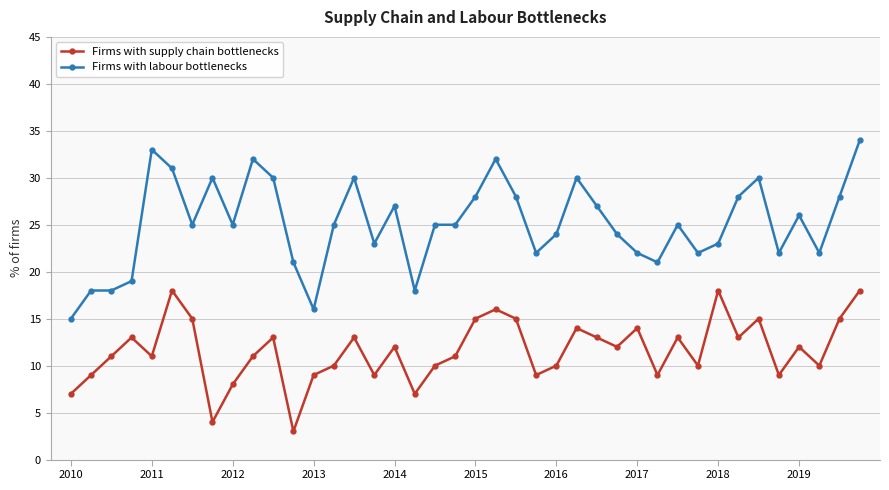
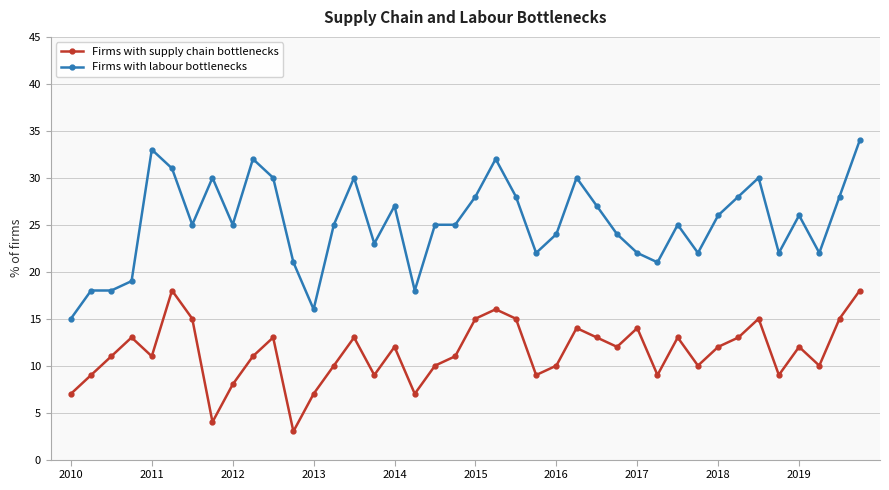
  {
    "Firms with supply chain bottlenecks": {
      "2010": 7,
      "2011": 11,
      "2012": 8,
-     "2013": 9,
+     "2013": 7,
      "2014": 12,
      "2015": 15,
      "2016": 10,
      "2017": 14,
-     "2018": 18,
+     "2018": 12,
      "2019": 12
    },
    "Firms with labour bottlenecks": {
      "2010": 15,
      "2011": 33,
      "2012": 25,
      "2013": 16,
      "2014": 27,
      "2015": 28,
      "2016": 24,
      "2017": 22,
-     "2018": 23,
+     "2018": 26,
      "2019": 26
    }
  }
